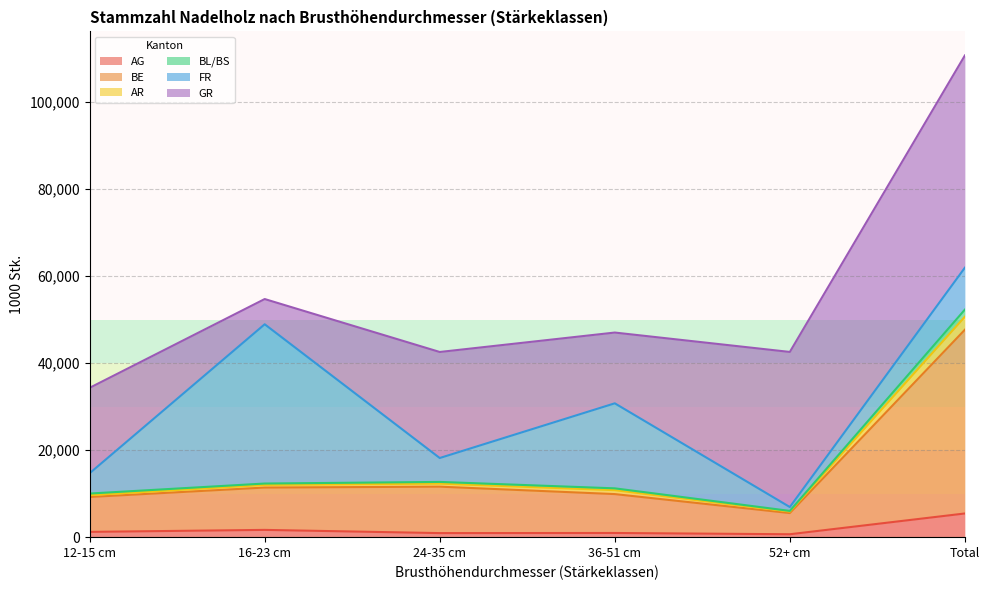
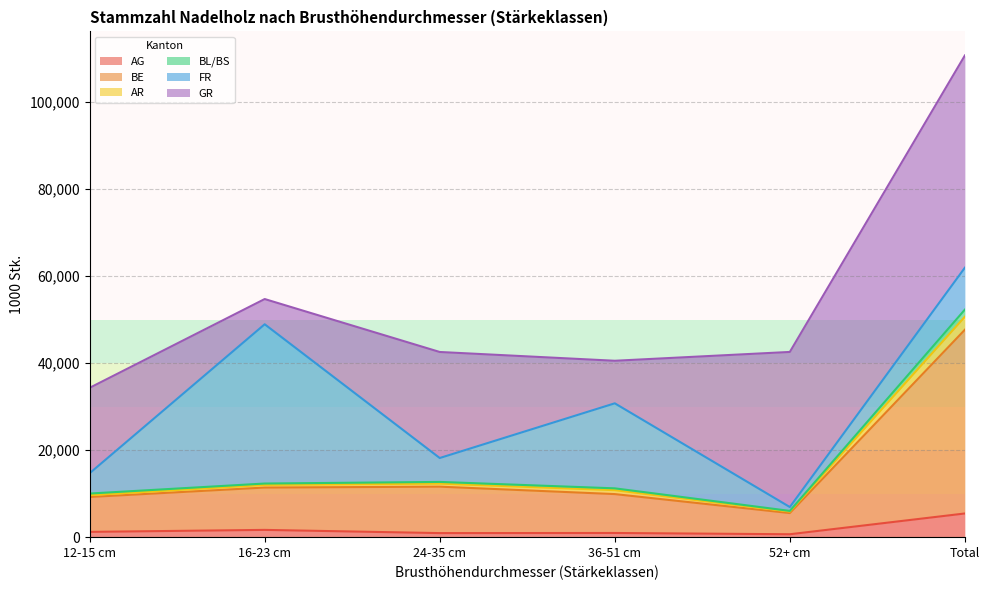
  {
    "AR": {
      "Total": "3,000"
    },
    "BL/BS": {
      "Total": "2,000"
    },
    "FR": {
      "12-15 cm": "5,000",
      "16-23 cm": "37,000",
      "24-35 cm": "5,000",
      "36-51 cm": "20,000",
      "52+ cm": "1,000",
      "Total": "10,000"
    },
    "GR": {
      "12-15 cm": "20,000",
      "16-23 cm": "6,000",
      "24-35 cm": "24,000",
-     "36-51 cm": "16,000",
+     "36-51 cm": "10,000",
      "52+ cm": "36,000",
      "Total": "49,000"
    }
  }
